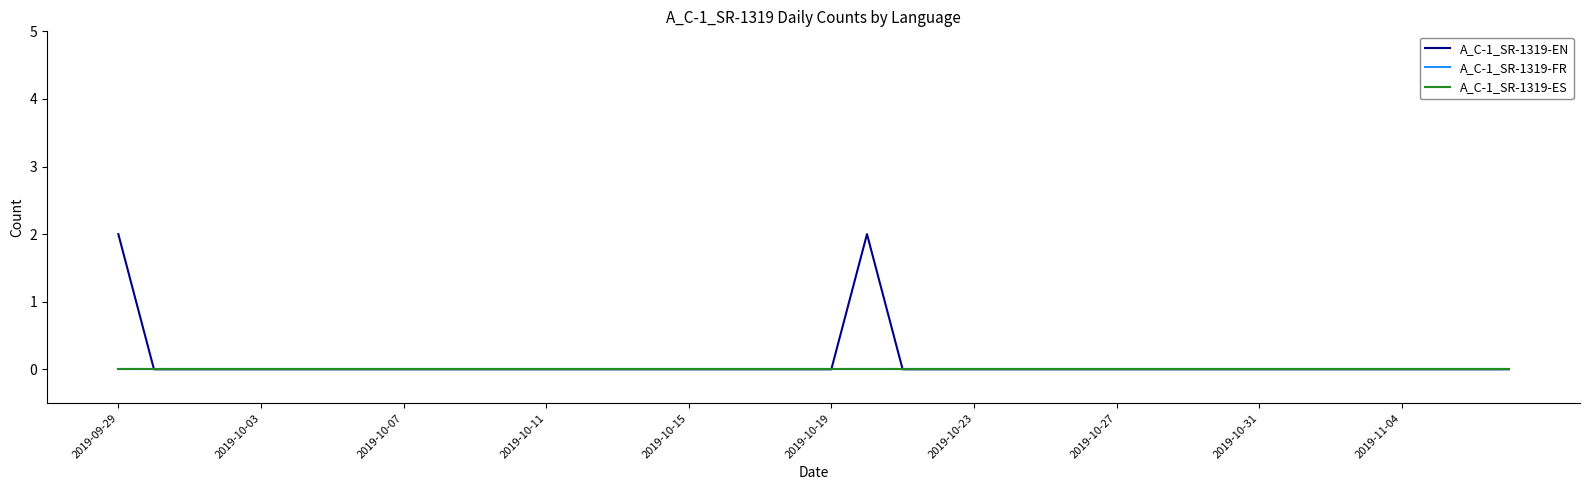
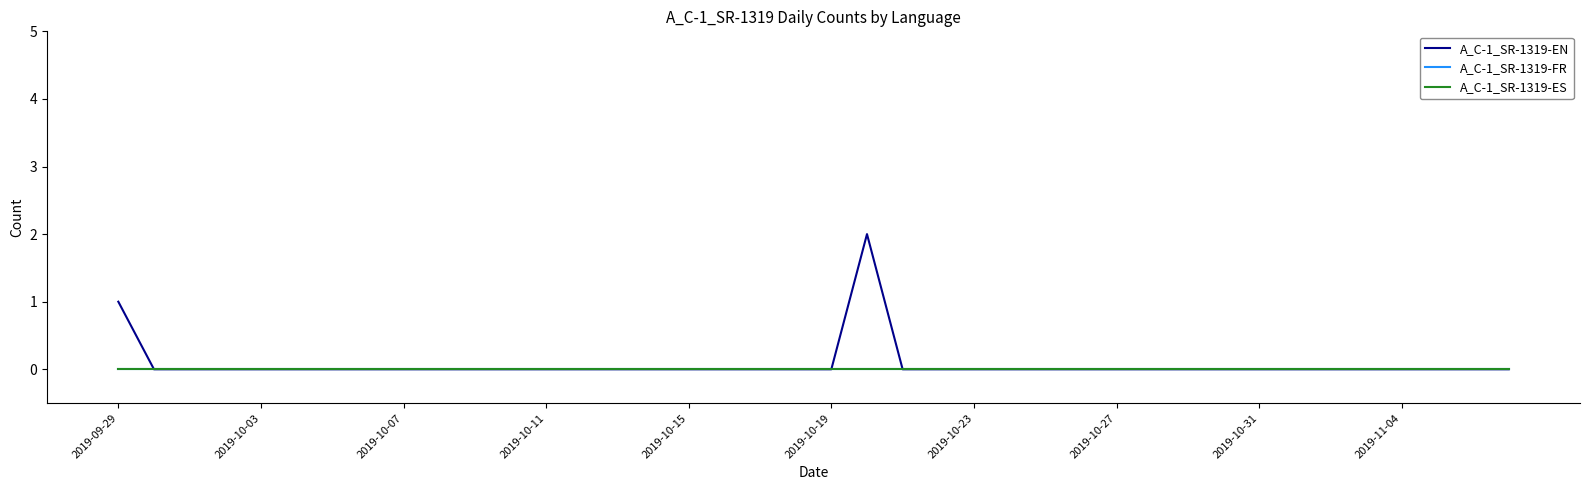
  {
    "A_C-1_SR-1319-EN": {
-     "2019-09-29": 2
+     "2019-09-29": 1
    },
    "A_C-1_SR-1319-ES": {
      "2019-09-29": 0
    }
  }
